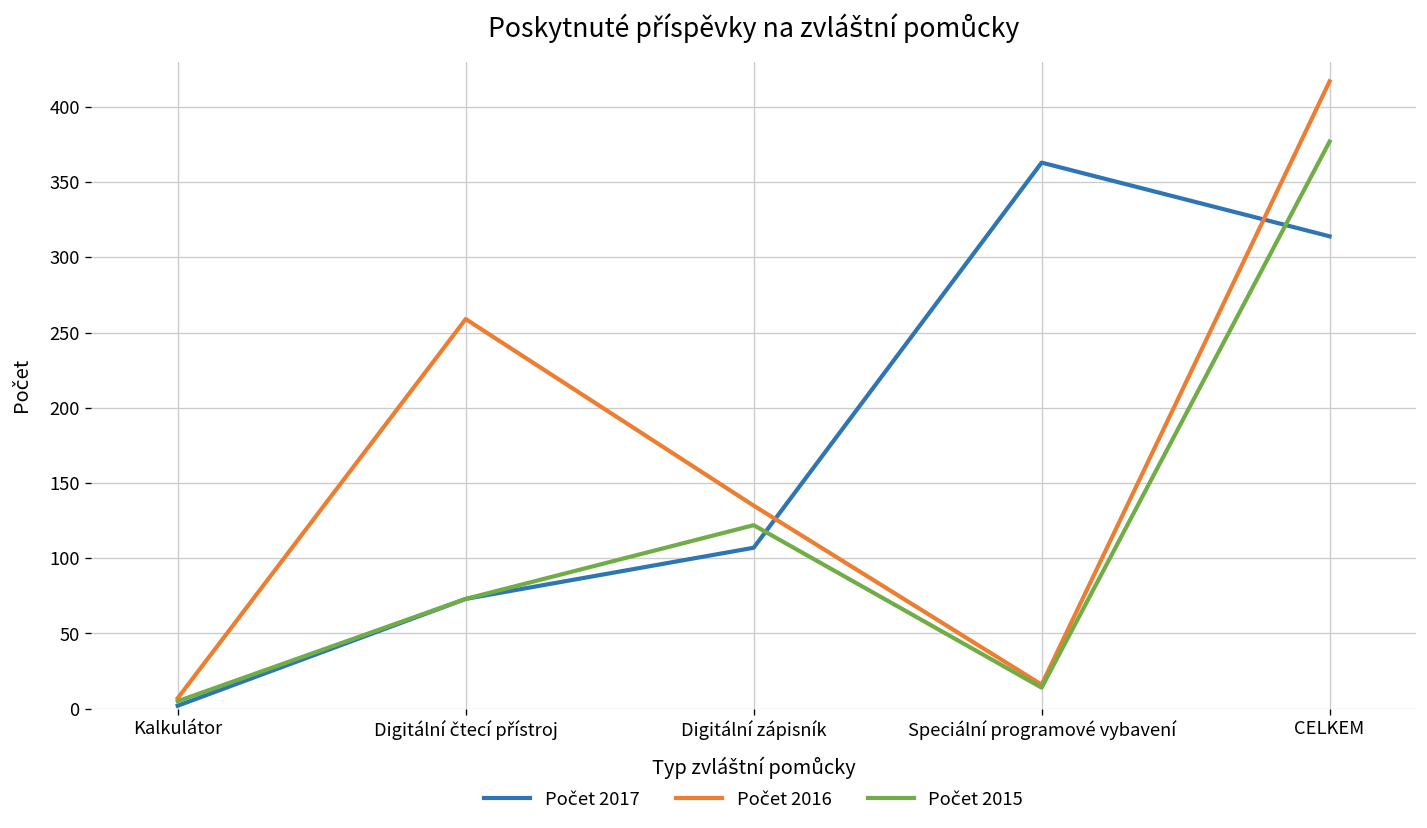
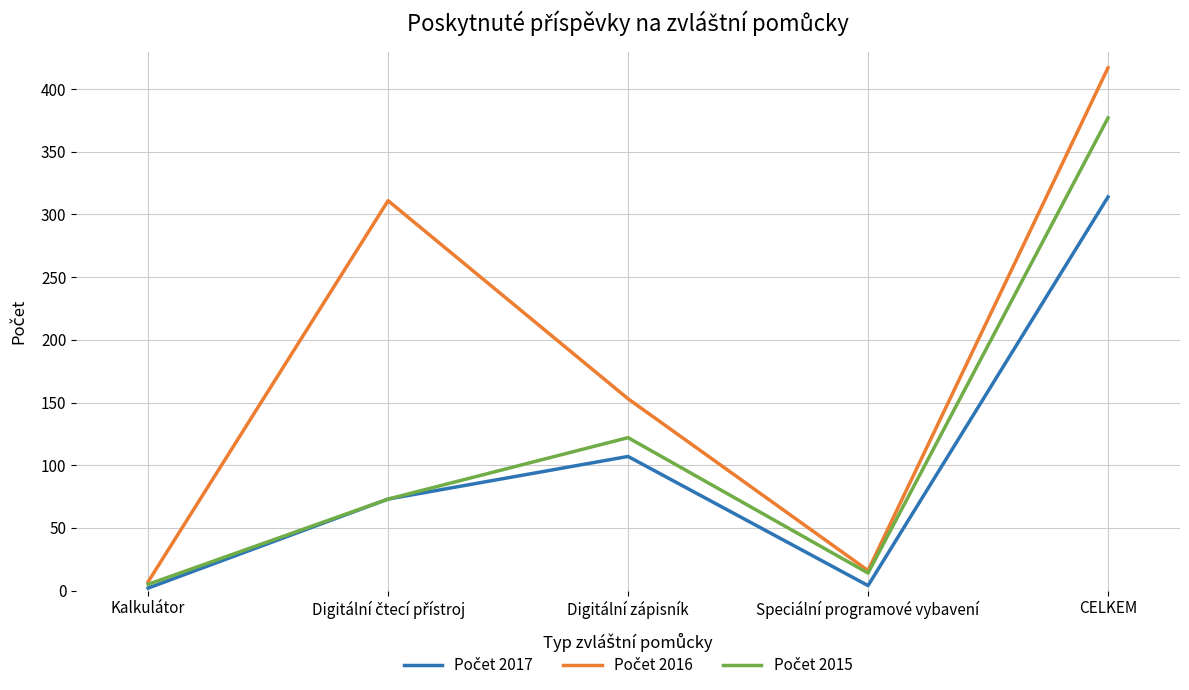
  {
    "Počet 2017": {
      "Kalkulátor": 2,
      "Digitální zápisník": 107,
-     "Speciální programové vybavení": 363,
+     "Speciální programové vybavení": 4,
      "CELKEM": 314
    },
    "Počet 2016": {
      "Kalkulátor": 7,
-     "Digitální čtecí přístroj": 259,
-     "Digitální zápisník": 135,
+     "Digitální čtecí přístroj": 311,
+     "Digitální zápisník": 153,
      "CELKEM": 417
    },
    "Počet 2015": {
      "Kalkulátor": 5,
      "Digitální zápisník": 122,
      "CELKEM": 377
    }
  }
